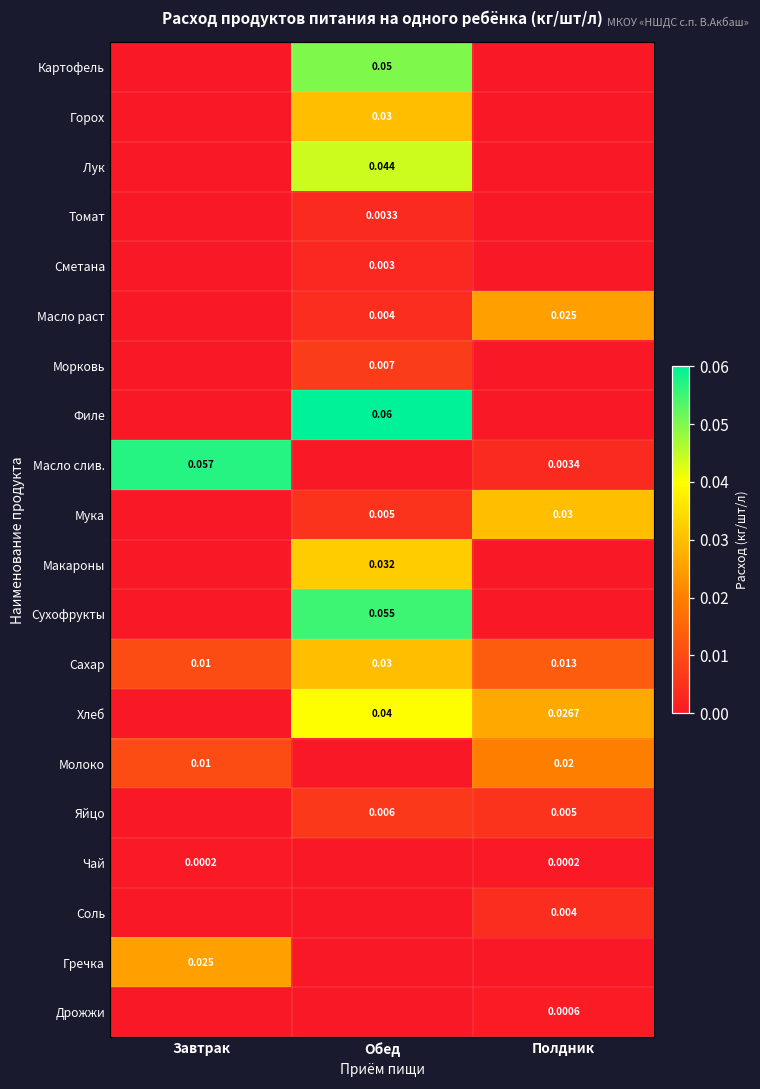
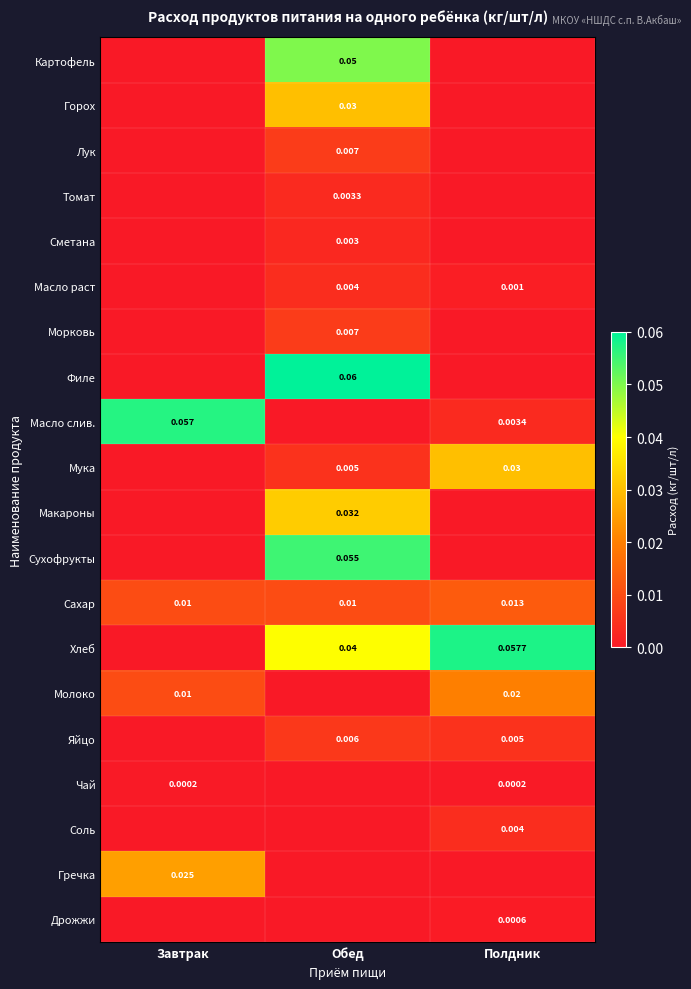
  {
    "Картофель": {
      "Обед": 0.05
    },
    "Горох": {
      "Обед": 0.03
    },
    "Лук": {
-     "Обед": 0.044
+     "Обед": 0.007
    },
    "Томат": {
      "Обед": 0.0033
    },
    "Сметана": {
      "Обед": 0.003
    },
    "Масло раст": {
      "Обед": 0.004,
-     "Полдник": 0.025
+     "Полдник": 0.001
    },
    "Морковь": {
      "Обед": 0.007
    },
    "Филе": {
      "Обед": 0.06
    },
    "Масло слив.": {
      "Завтрак": 0.057,
      "Полдник": 0.0034
    },
    "Мука": {
      "Обед": 0.005,
      "Полдник": 0.03
    },
    "Макароны": {
      "Обед": 0.032
    },
    "Сухофрукты": {
      "Обед": 0.055
    },
    "Сахар": {
      "Завтрак": 0.01,
-     "Обед": 0.03,
+     "Обед": 0.01,
      "Полдник": 0.013
    },
    "Хлеб": {
      "Обед": 0.04,
-     "Полдник": 0.0267
+     "Полдник": 0.0577
    },
    "Молоко": {
      "Завтрак": 0.01,
      "Полдник": 0.02
    },
    "Яйцо": {
      "Обед": 0.006,
      "Полдник": 0.005
    },
    "Чай": {
      "Завтрак": 0.0002,
      "Полдник": 0.0002
    },
    "Соль": {
      "Полдник": 0.004
    },
    "Гречка": {
      "Завтрак": 0.025
    },
    "Дрожжи": {
      "Полдник": 0.0006
    }
  }
